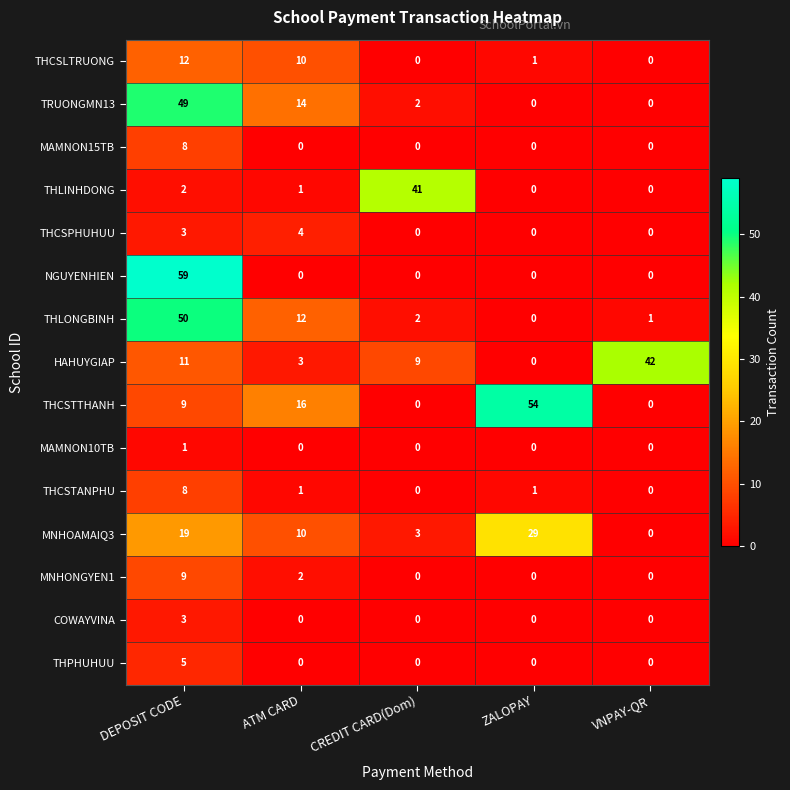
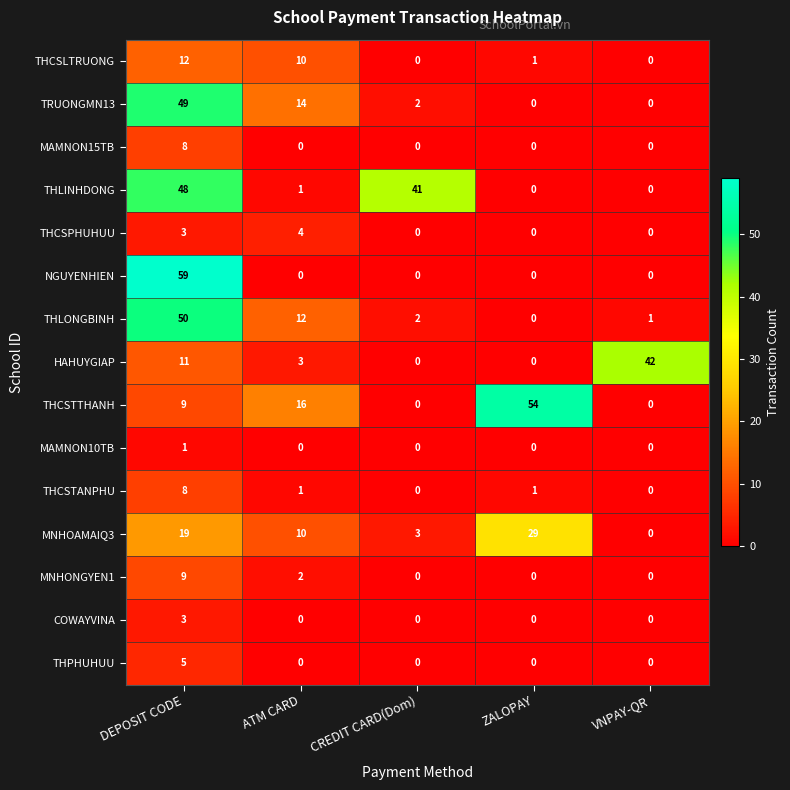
  {
    "THCSLTRUONG": {
      "DEPOSIT CODE": 12,
      "ATM CARD": 10,
      "CREDIT CARD(Dom)": 0,
      "ZALOPAY": 1,
      "VNPAY-QR": 0
    },
    "TRUONGMN13": {
      "DEPOSIT CODE": 49,
      "ATM CARD": 14,
      "CREDIT CARD(Dom)": 2,
      "ZALOPAY": 0,
      "VNPAY-QR": 0
    },
    "MAMNON15TB": {
      "DEPOSIT CODE": 8,
      "ATM CARD": 0,
      "CREDIT CARD(Dom)": 0,
      "ZALOPAY": 0,
      "VNPAY-QR": 0
    },
    "THLINHDONG": {
-     "DEPOSIT CODE": 2,
+     "DEPOSIT CODE": 48,
      "ATM CARD": 1,
      "CREDIT CARD(Dom)": 41,
      "ZALOPAY": 0,
      "VNPAY-QR": 0
    },
    "THCSPHUHUU": {
      "DEPOSIT CODE": 3,
      "ATM CARD": 4,
      "CREDIT CARD(Dom)": 0,
      "ZALOPAY": 0,
      "VNPAY-QR": 0
    },
    "NGUYENHIEN": {
      "DEPOSIT CODE": 59,
      "ATM CARD": 0,
      "CREDIT CARD(Dom)": 0,
      "ZALOPAY": 0,
      "VNPAY-QR": 0
    },
    "THLONGBINH": {
      "DEPOSIT CODE": 50,
      "ATM CARD": 12,
      "CREDIT CARD(Dom)": 2,
      "ZALOPAY": 0,
      "VNPAY-QR": 1
    },
    "HAHUYGIAP": {
      "DEPOSIT CODE": 11,
      "ATM CARD": 3,
-     "CREDIT CARD(Dom)": 9,
+     "CREDIT CARD(Dom)": 0,
      "ZALOPAY": 0,
      "VNPAY-QR": 42
    },
    "THCSTTHANH": {
      "DEPOSIT CODE": 9,
      "ATM CARD": 16,
      "CREDIT CARD(Dom)": 0,
      "ZALOPAY": 54,
      "VNPAY-QR": 0
    },
    "MAMNON10TB": {
      "DEPOSIT CODE": 1,
      "ATM CARD": 0,
      "CREDIT CARD(Dom)": 0,
      "ZALOPAY": 0,
      "VNPAY-QR": 0
    },
    "THCSTANPHU": {
      "DEPOSIT CODE": 8,
      "ATM CARD": 1,
      "CREDIT CARD(Dom)": 0,
      "ZALOPAY": 1,
      "VNPAY-QR": 0
    },
    "MNHOAMAIQ3": {
      "DEPOSIT CODE": 19,
      "ATM CARD": 10,
      "CREDIT CARD(Dom)": 3,
      "ZALOPAY": 29,
      "VNPAY-QR": 0
    },
    "MNHONGYEN1": {
      "DEPOSIT CODE": 9,
      "ATM CARD": 2,
      "CREDIT CARD(Dom)": 0,
      "ZALOPAY": 0,
      "VNPAY-QR": 0
    },
    "COWAYVINA": {
      "DEPOSIT CODE": 3,
      "ATM CARD": 0,
      "CREDIT CARD(Dom)": 0,
      "ZALOPAY": 0,
      "VNPAY-QR": 0
    },
    "THPHUHUU": {
      "DEPOSIT CODE": 5,
      "ATM CARD": 0,
      "CREDIT CARD(Dom)": 0,
      "ZALOPAY": 0,
      "VNPAY-QR": 0
    }
  }
